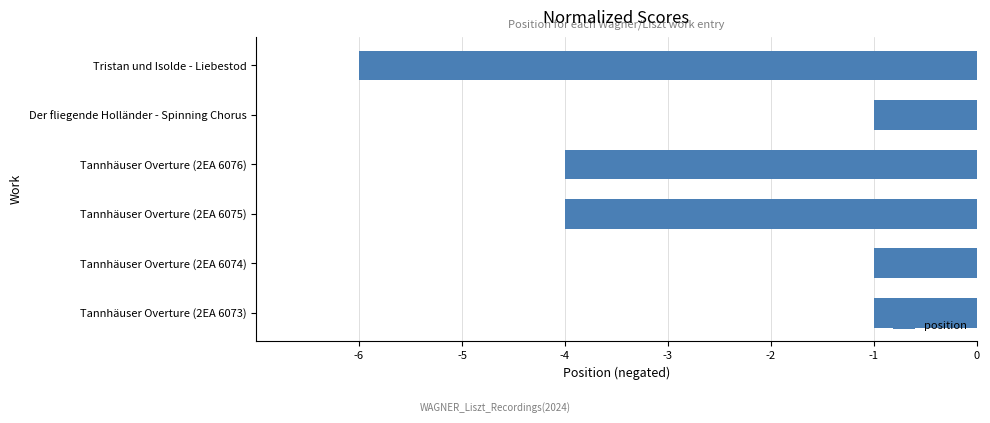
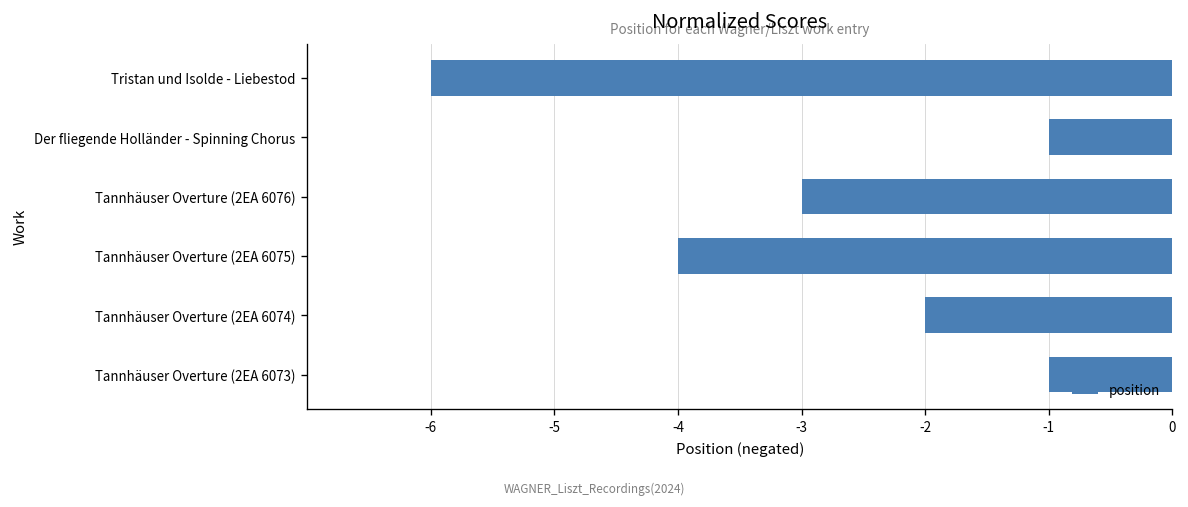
  {
    "Tristan und Isolde - Liebestod": -6.00,
    "Der fliegende Holländer - Spinning Chorus": -1.00,
-   "Tannhäuser Overture (2EA 6076)": -4.00,
+   "Tannhäuser Overture (2EA 6076)": -3.00,
    "Tannhäuser Overture (2EA 6075)": -4.00,
-   "Tannhäuser Overture (2EA 6074)": -1.00,
+   "Tannhäuser Overture (2EA 6074)": -2.00,
    "Tannhäuser Overture (2EA 6073)": -1.00
  }
